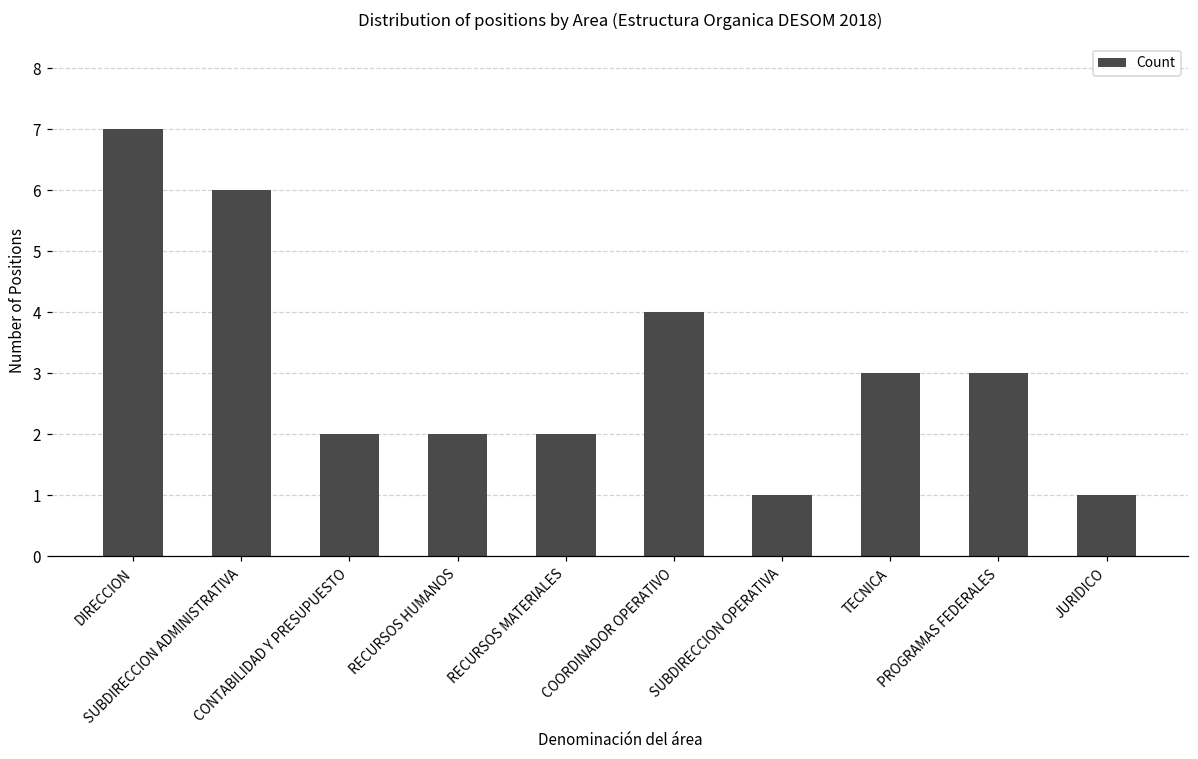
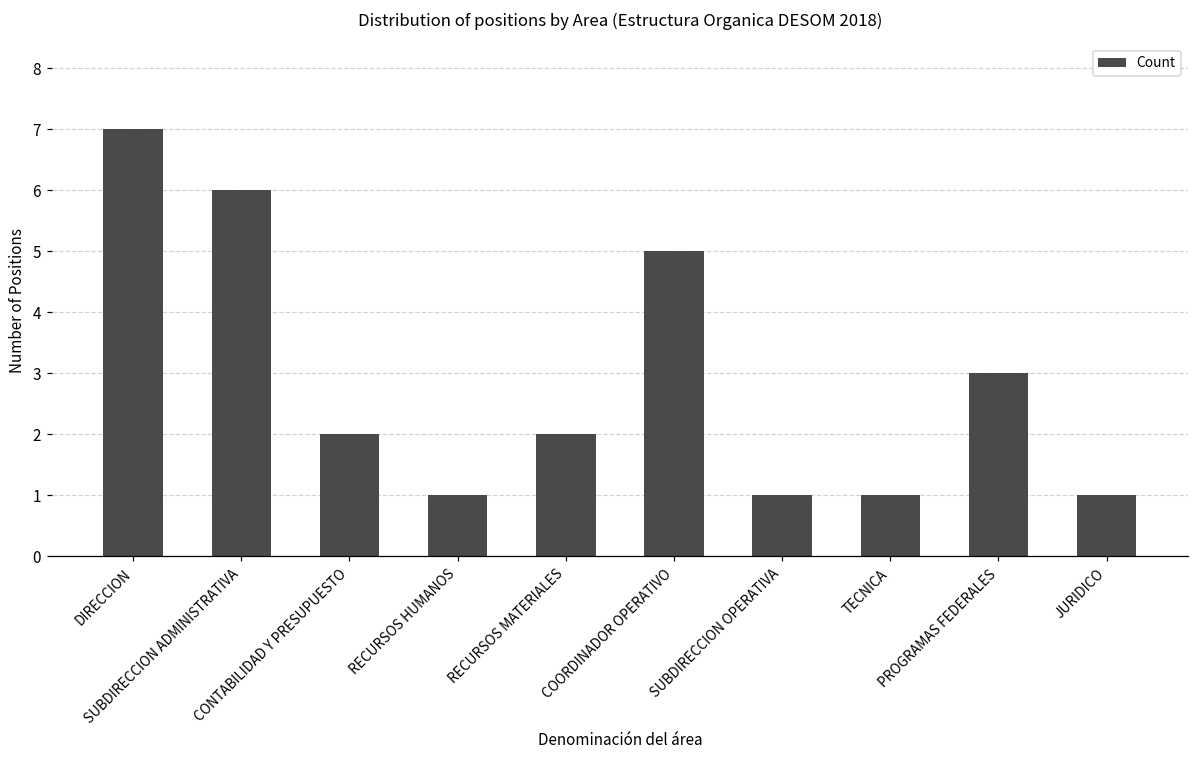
  {
    "DIRECCION": 7,
    "SUBDIRECCION ADMINISTRATIVA": 6,
    "CONTABILIDAD Y PRESUPUESTO": 2,
-   "RECURSOS HUMANOS": 2,
+   "RECURSOS HUMANOS": 1,
    "RECURSOS MATERIALES": 2,
-   "COORDINADOR OPERATIVO": 4,
+   "COORDINADOR OPERATIVO": 5,
    "SUBDIRECCION OPERATIVA": 1,
-   "TECNICA": 3,
+   "TECNICA": 1,
    "PROGRAMAS FEDERALES": 3,
    "JURIDICO": 1
  }
